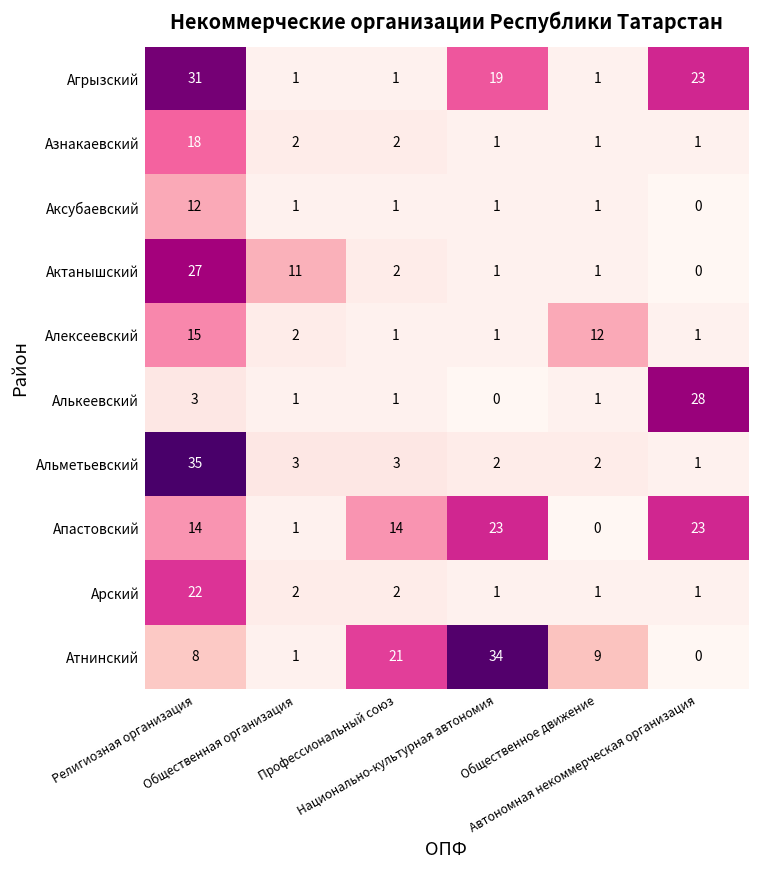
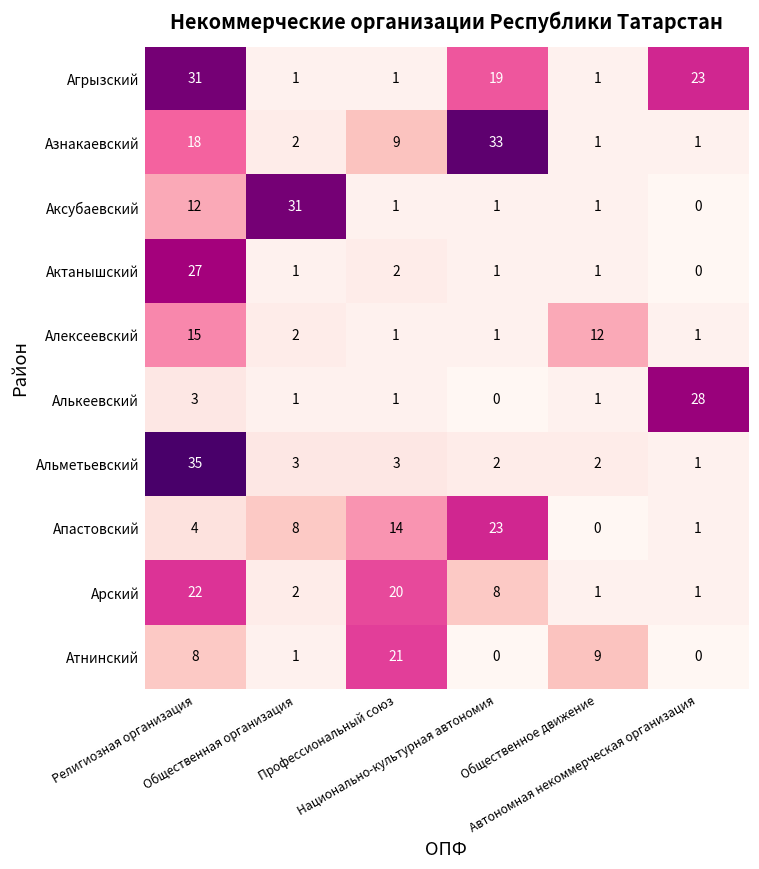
  {
    "Агрызский": {
      "Религиозная организация": 31,
      "Общественная организация": 1,
      "Профессиональный союз": 1,
      "Национально-культурная автономия": 19,
      "Общественное движение": 1,
      "Автономная некоммерческая организация": 23
    },
    "Азнакаевский": {
      "Религиозная организация": 18,
      "Общественная организация": 2,
-     "Профессиональный союз": 2,
-     "Национально-культурная автономия": 1,
+     "Профессиональный союз": 9,
+     "Национально-культурная автономия": 33,
      "Общественное движение": 1,
      "Автономная некоммерческая организация": 1
    },
    "Аксубаевский": {
      "Религиозная организация": 12,
-     "Общественная организация": 1,
+     "Общественная организация": 31,
      "Профессиональный союз": 1,
      "Национально-культурная автономия": 1,
      "Общественное движение": 1,
      "Автономная некоммерческая организация": 0
    },
    "Актанышский": {
      "Религиозная организация": 27,
-     "Общественная организация": 11,
+     "Общественная организация": 1,
      "Профессиональный союз": 2,
      "Национально-культурная автономия": 1,
      "Общественное движение": 1,
      "Автономная некоммерческая организация": 0
    },
    "Алексеевский": {
      "Религиозная организация": 15,
      "Общественная организация": 2,
      "Профессиональный союз": 1,
      "Национально-культурная автономия": 1,
      "Общественное движение": 12,
      "Автономная некоммерческая организация": 1
    },
    "Алькеевский": {
      "Религиозная организация": 3,
      "Общественная организация": 1,
      "Профессиональный союз": 1,
      "Национально-культурная автономия": 0,
      "Общественное движение": 1,
      "Автономная некоммерческая организация": 28
    },
    "Альметьевский": {
      "Религиозная организация": 35,
      "Общественная организация": 3,
      "Профессиональный союз": 3,
      "Национально-культурная автономия": 2,
      "Общественное движение": 2,
      "Автономная некоммерческая организация": 1
    },
    "Апастовский": {
-     "Религиозная организация": 14,
-     "Общественная организация": 1,
+     "Религиозная организация": 4,
+     "Общественная организация": 8,
      "Профессиональный союз": 14,
      "Национально-культурная автономия": 23,
      "Общественное движение": 0,
-     "Автономная некоммерческая организация": 23
+     "Автономная некоммерческая организация": 1
    },
    "Арский": {
      "Религиозная организация": 22,
      "Общественная организация": 2,
-     "Профессиональный союз": 2,
-     "Национально-культурная автономия": 1,
+     "Профессиональный союз": 20,
+     "Национально-культурная автономия": 8,
      "Общественное движение": 1,
      "Автономная некоммерческая организация": 1
    },
    "Атнинский": {
      "Религиозная организация": 8,
      "Общественная организация": 1,
      "Профессиональный союз": 21,
-     "Национально-культурная автономия": 34,
+     "Национально-культурная автономия": 0,
      "Общественное движение": 9,
      "Автономная некоммерческая организация": 0
    }
  }
